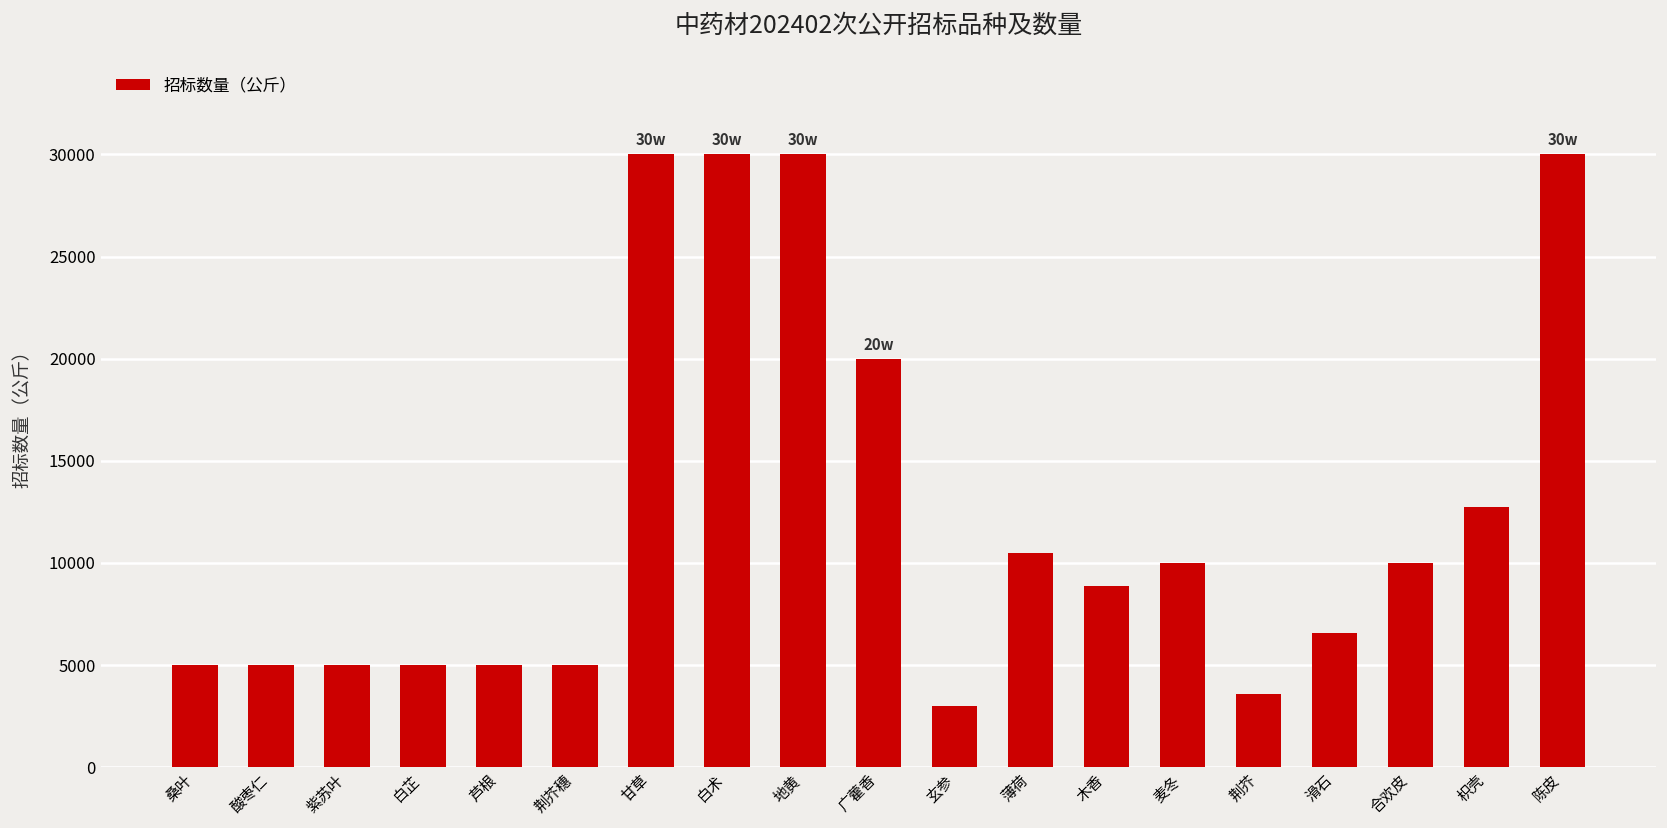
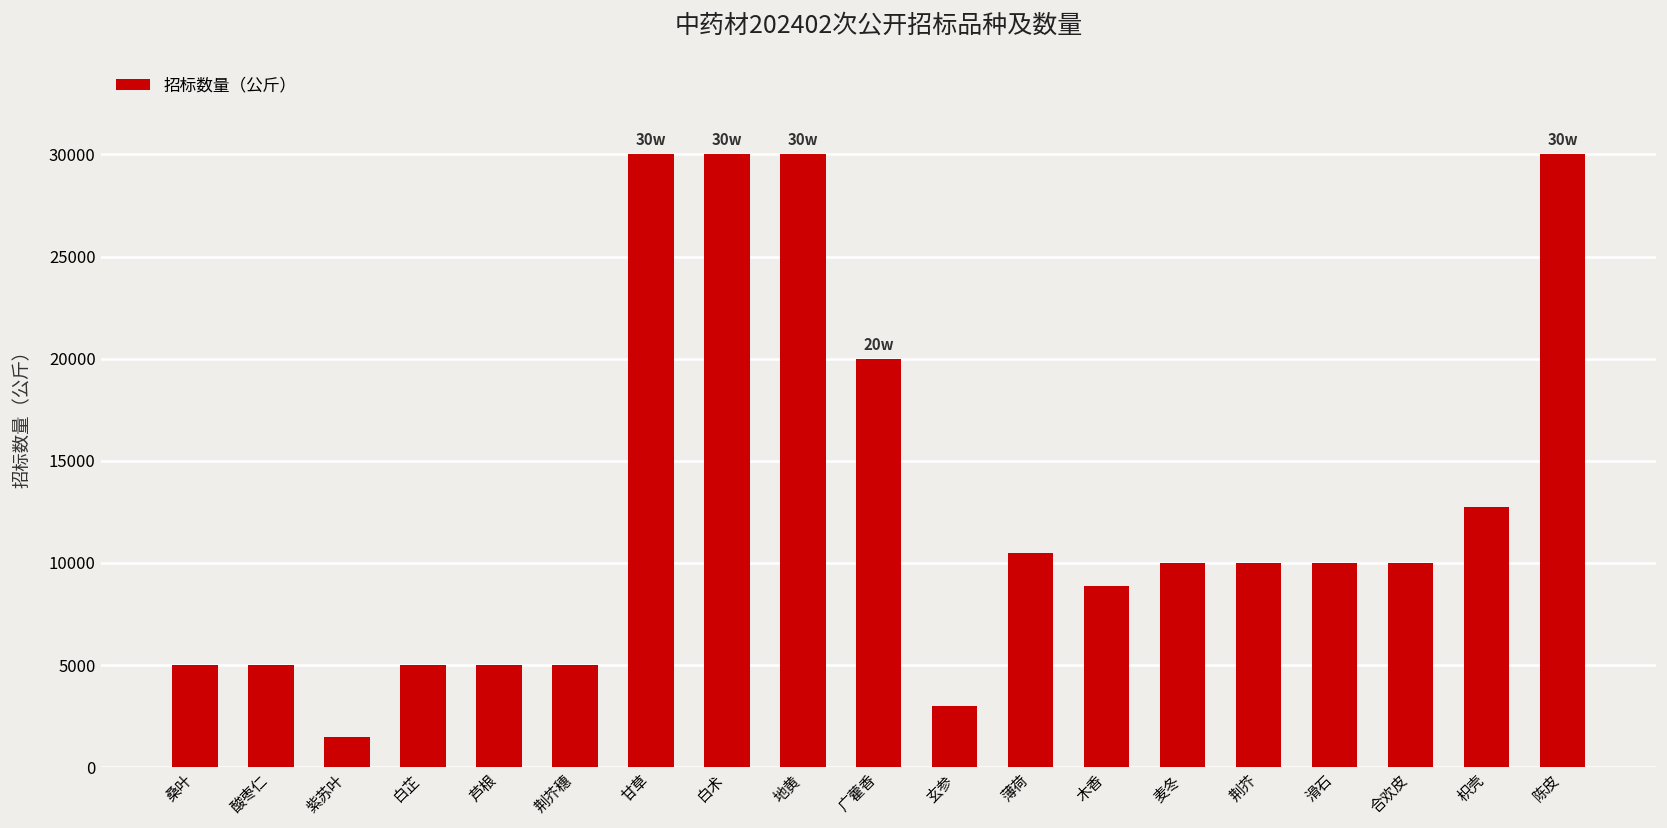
  {
    "桑叶": 5000,
    "酸枣仁": 5000,
-   "紫苏叶": 5000,
+   "紫苏叶": 1500,
    "白芷": 5000,
    "芦根": 5000,
    "荆芥穗": 5000,
    "玄参": 3000,
    "薄荷": 10500,
    "木香": 8900,
    "麦冬": 10000,
-   "荆芥": 3600,
-   "滑石": 6600,
+   "荆芥": 10000,
+   "滑石": 10000,
    "合欢皮": 10000,
    "枳壳": 12700
  }
